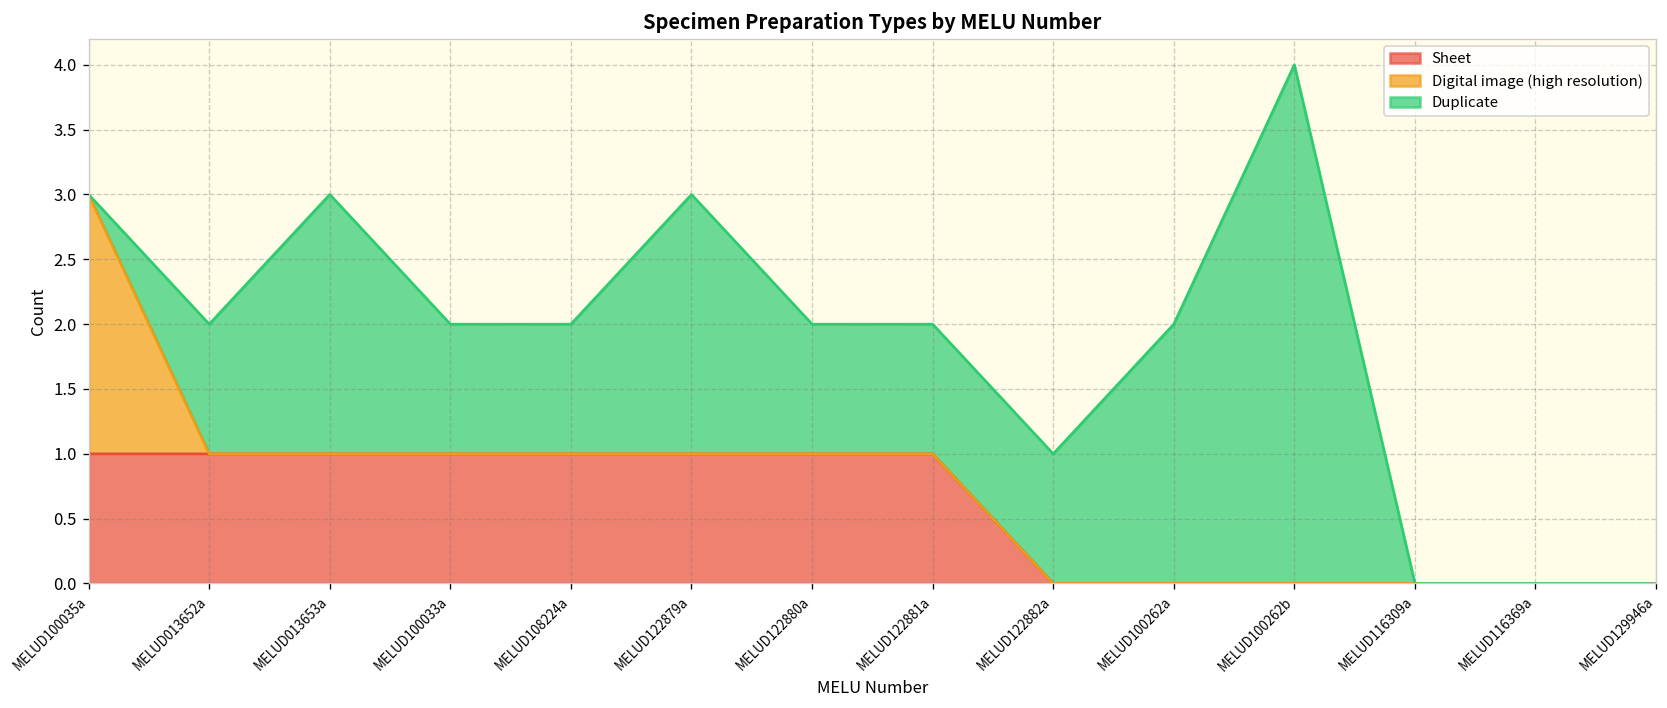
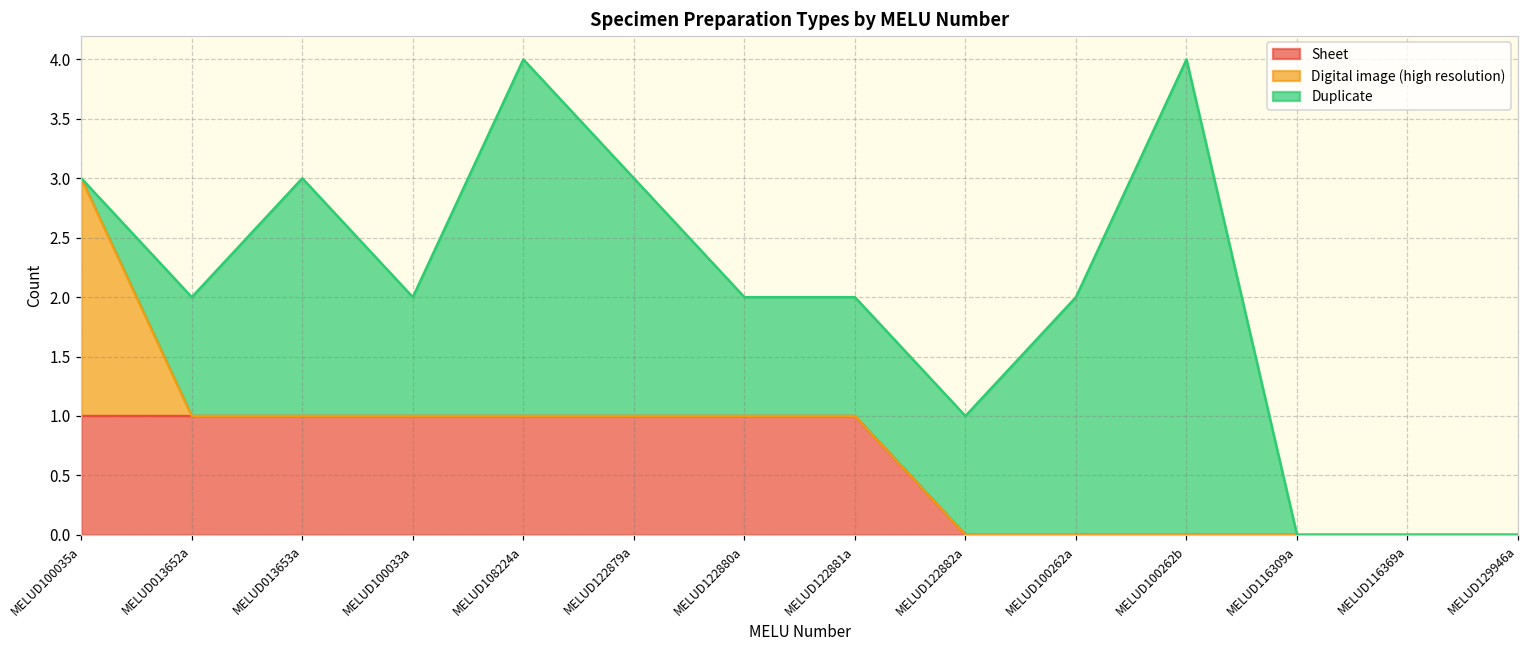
  {
    "Sheet": {
      "MELUD100035a": 1
    },
    "Duplicate": {
      "MELUD013652a": 1,
      "MELUD013653a": 2,
      "MELUD100033a": 1,
-     "MELUD108224a": 1,
+     "MELUD108224a": 3,
      "MELUD122879a": 2,
      "MELUD122880a": 1,
      "MELUD122881a": 1,
      "MELUD122882a": 1,
      "MELUD100262a": 2,
      "MELUD100262b": 4
    }
  }
